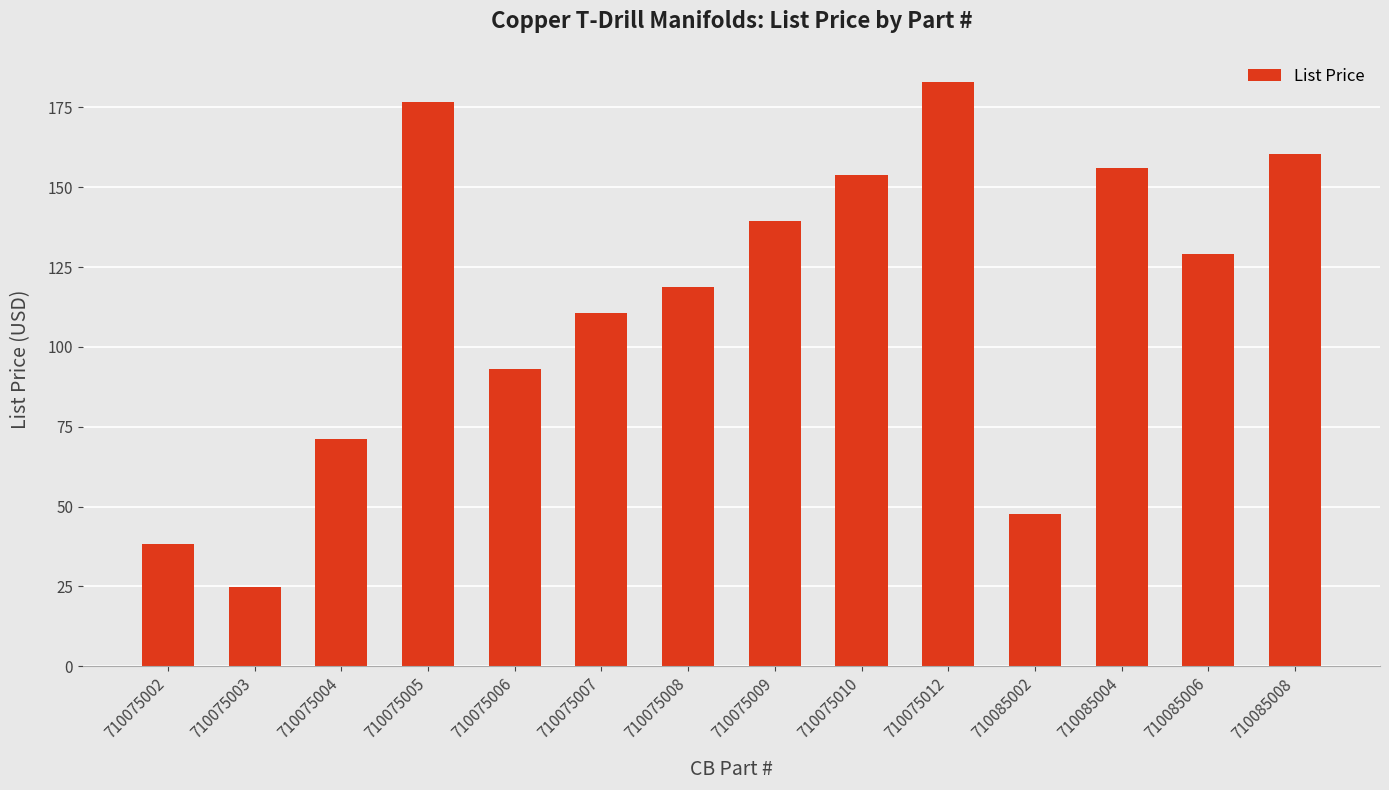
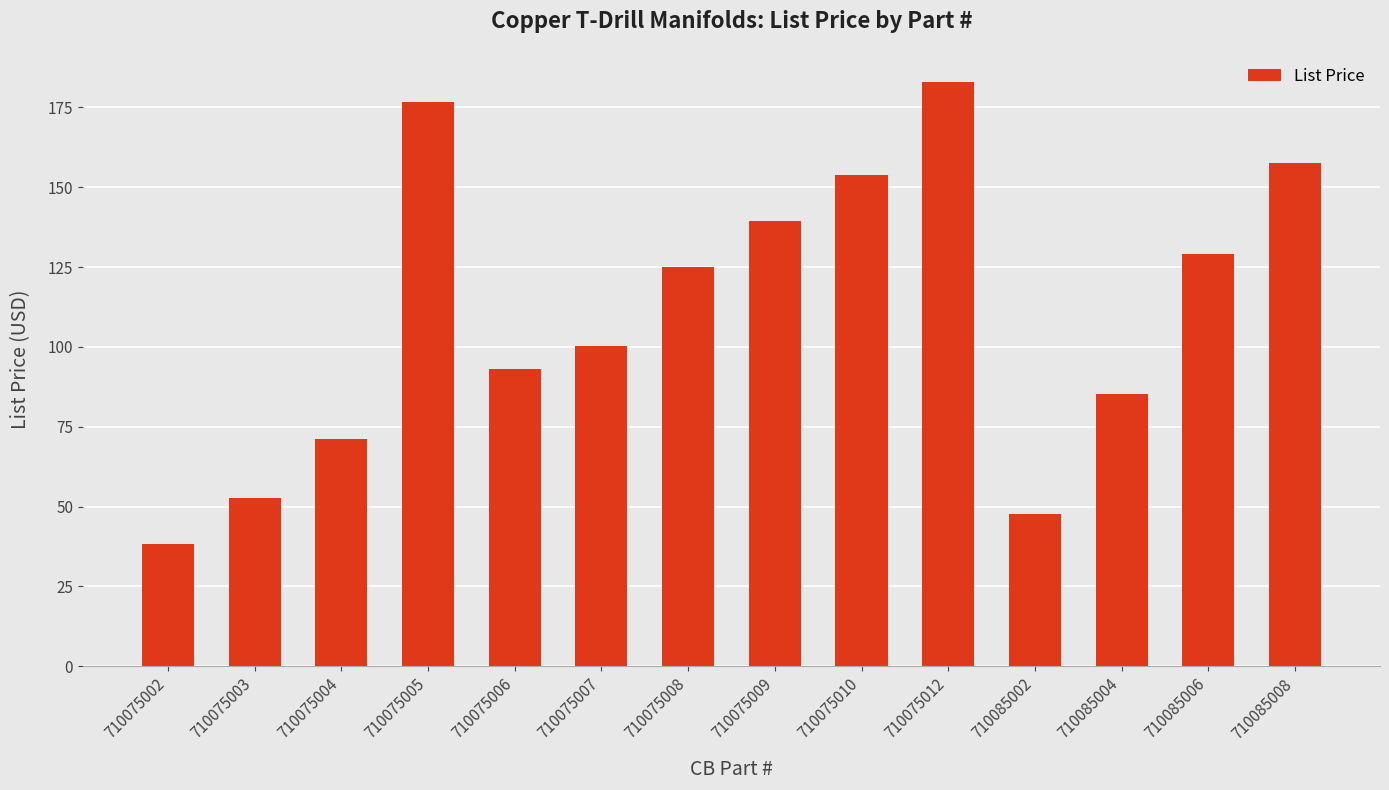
  {
    "710075002": 38,
-   "710075003": 25,
+   "710075003": 53,
    "710075004": 71,
    "710075005": 177,
    "710075006": 93,
-   "710075007": 111,
-   "710075008": 119,
+   "710075007": 100,
+   "710075008": 125,
    "710075009": 139,
    "710075010": 154,
    "710075012": 183,
    "710085002": 48,
-   "710085004": 156,
+   "710085004": 85,
    "710085006": 129,
-   "710085008": 160
+   "710085008": 158
  }
